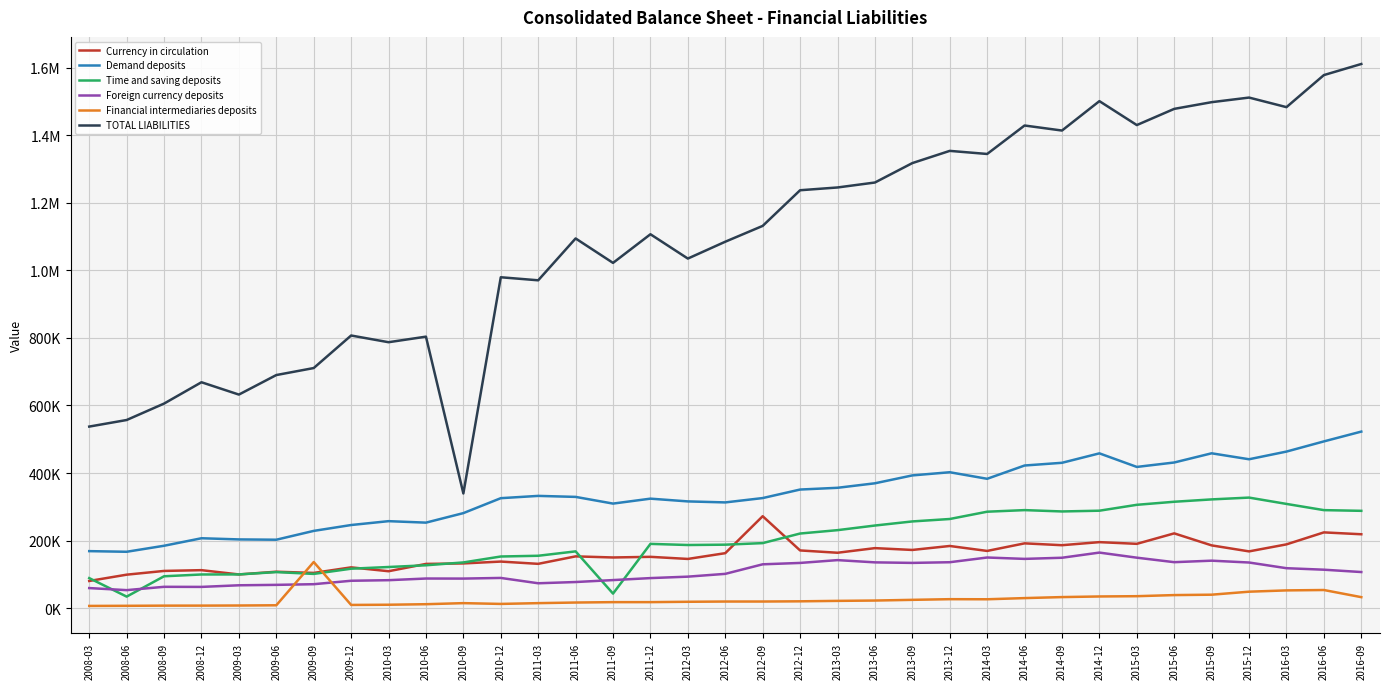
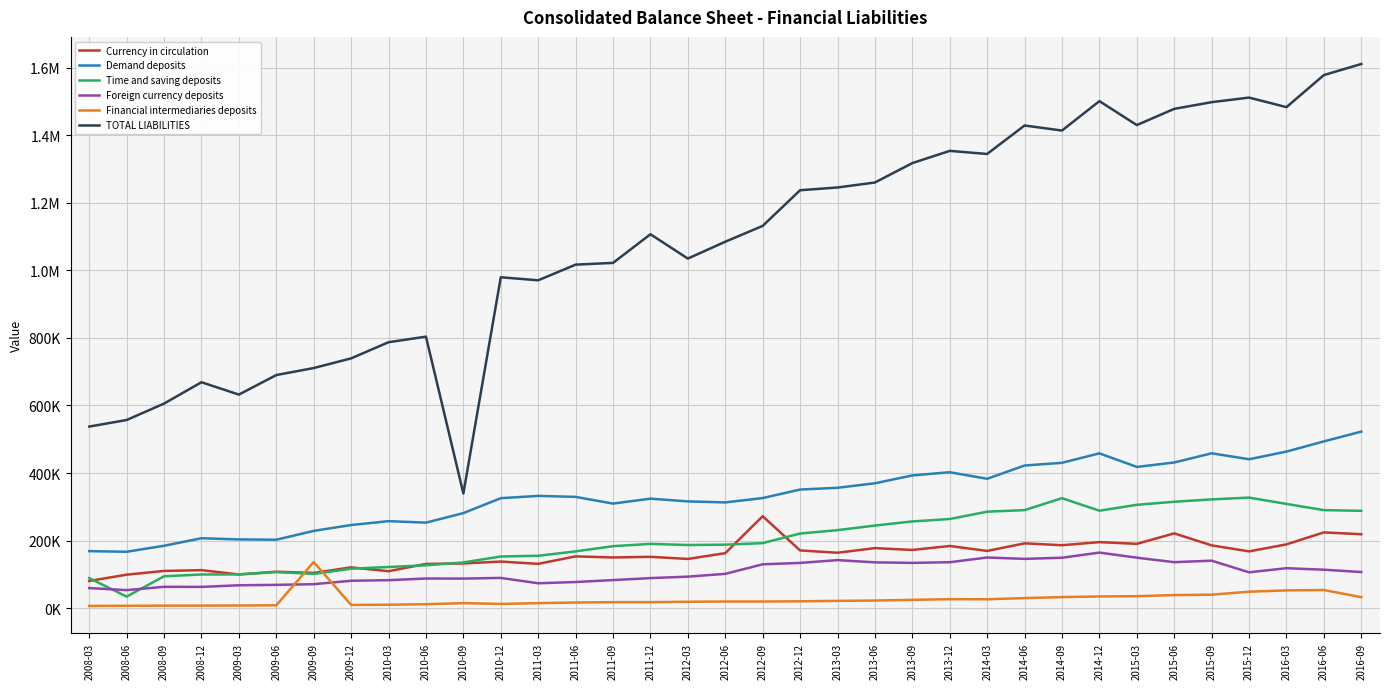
  {
    "Currency in circulation": {
      "2008-03": 80000,
      "2008-06": 100000,
      "2008-09": 110000,
      "2008-12": 110000,
      "2010-03": 110000,
      "2010-12": 140000,
      "2011-03": 130000,
      "2011-06": 150000,
      "2011-09": 150000,
      "2011-12": 150000,
      "2012-03": 150000,
      "2012-06": 160000,
      "2012-09": 270000,
      "2012-12": 170000,
      "2013-03": 160000,
      "2013-06": 180000,
      "2013-09": 170000,
      "2013-12": 180000,
      "2014-03": 170000,
      "2014-06": 190000,
      "2014-09": 190000,
      "2014-12": 200000,
      "2015-03": 190000,
      "2015-06": 220000,
      "2015-09": 190000,
      "2015-12": 170000,
      "2016-03": 190000,
      "2016-06": 220000,
      "2016-09": 220000
    },
    "Demand deposits": {
      "2008-03": 170000,
      "2008-06": 170000,
      "2008-09": 180000,
      "2008-12": 210000,
      "2009-03": 200000,
      "2009-06": 200000,
      "2009-09": 230000,
      "2009-12": 250000,
      "2010-03": 260000,
      "2010-06": 250000,
      "2010-09": 280000,
      "2010-12": 330000,
      "2011-03": 330000,
      "2011-06": 330000,
      "2011-09": 310000,
      "2011-12": 320000,
      "2012-03": 320000,
      "2012-06": 310000,
      "2012-09": 330000,
      "2012-12": 350000,
      "2013-03": 360000,
      "2013-06": 370000,
      "2013-09": 390000,
      "2013-12": 400000,
      "2014-03": 380000,
      "2014-06": 420000,
      "2014-09": 430000,
      "2014-12": 460000,
      "2015-03": 420000,
      "2015-06": 430000,
      "2015-09": 460000,
      "2015-12": 440000,
      "2016-03": 460000,
      "2016-06": 490000,
      "2016-09": 520000
    },
    "Time and saving deposits": {
      "2008-03": 90000,
      "2008-06": 30000,
      "2008-09": 90000,
      "2008-12": 100000,
      "2010-03": 120000,
      "2010-12": 150000,
      "2011-03": 160000,
      "2011-06": 170000,
-     "2011-09": 40000,
+     "2011-09": 180000,
      "2011-12": 190000,
      "2012-03": 190000,
      "2012-06": 190000,
      "2012-09": 190000,
      "2012-12": 220000,
      "2013-03": 230000,
      "2013-06": 240000,
      "2013-09": 260000,
      "2013-12": 260000,
      "2014-03": 290000,
      "2014-06": 290000,
-     "2014-09": 290000,
+     "2014-09": 330000,
      "2014-12": 290000,
      "2015-03": 310000,
      "2015-06": 320000,
      "2015-09": 320000,
      "2015-12": 330000,
      "2016-03": 310000,
      "2016-06": 290000,
      "2016-09": 290000
    },
    "Foreign currency deposits": {
      "2008-03": 60000,
      "2008-06": 50000,
      "2008-09": 60000,
      "2008-12": 60000,
      "2009-03": 70000,
      "2009-06": 70000,
      "2009-09": 70000,
      "2009-12": 80000,
      "2010-03": 80000,
      "2010-06": 90000,
      "2010-09": 90000,
      "2010-12": 90000,
      "2011-03": 70000,
      "2011-06": 80000,
      "2011-09": 80000,
      "2011-12": 90000,
      "2012-03": 90000,
      "2012-06": 100000,
      "2012-09": 130000,
      "2012-12": 130000,
      "2013-03": 140000,
      "2013-06": 140000,
      "2013-09": 130000,
      "2013-12": 140000,
      "2014-03": 150000,
      "2014-06": 150000,
      "2014-09": 150000,
      "2014-12": 160000,
      "2015-03": 150000,
      "2015-06": 140000,
      "2015-09": 140000,
-     "2015-12": 140000,
+     "2015-12": 110000,
      "2016-03": 120000,
      "2016-06": 110000,
      "2016-09": 110000
    },
    "Financial intermediaries deposits": {
      "2008-03": 10000,
      "2008-06": 10000,
      "2008-09": 10000,
      "2008-12": 10000,
      "2009-03": 10000,
      "2009-06": 10000,
      "2009-09": 140000,
      "2009-12": 10000,
      "2010-03": 10000,
      "2010-06": 10000,
      "2010-09": 20000,
      "2010-12": 10000,
      "2011-03": 20000,
      "2011-06": 20000,
      "2011-09": 20000,
      "2011-12": 20000,
      "2012-03": 20000,
      "2012-06": 20000,
      "2012-09": 20000,
      "2012-12": 20000,
      "2013-03": 20000,
      "2013-06": 20000,
      "2013-09": 20000,
      "2013-12": 30000,
      "2014-03": 30000,
      "2014-06": 30000,
      "2014-09": 30000,
      "2014-12": 30000,
      "2015-03": 40000,
      "2015-06": 40000,
      "2015-09": 40000,
      "2015-12": 50000,
      "2016-03": 50000,
      "2016-06": 50000,
      "2016-09": 30000
    },
    "TOTAL LIABILITIES": {
      "2008-03": 540000,
      "2008-06": 560000,
      "2008-09": 610000,
      "2008-12": 670000,
      "2009-03": 630000,
      "2009-06": 690000,
      "2009-09": 710000,
-     "2009-12": 810000,
+     "2009-12": 740000,
      "2010-03": 790000,
      "2010-06": 800000,
      "2010-09": 340000,
      "2010-12": 980000,
      "2011-03": 970000,
-     "2011-06": 1090000,
+     "2011-06": 1020000,
      "2011-09": 1020000,
      "2011-12": 1110000,
      "2012-03": 1030000,
      "2012-06": 1080000,
      "2012-09": 1130000,
      "2012-12": 1240000,
      "2013-03": 1250000,
      "2013-06": 1260000,
      "2013-09": 1320000,
      "2013-12": 1350000,
      "2014-03": 1340000,
      "2014-06": 1430000,
      "2014-09": 1410000,
      "2014-12": 1500000,
      "2015-03": 1430000,
      "2015-06": 1480000,
      "2015-09": 1500000,
      "2015-12": 1510000,
      "2016-03": 1480000,
      "2016-06": 1580000,
      "2016-09": 1610000
    }
  }
